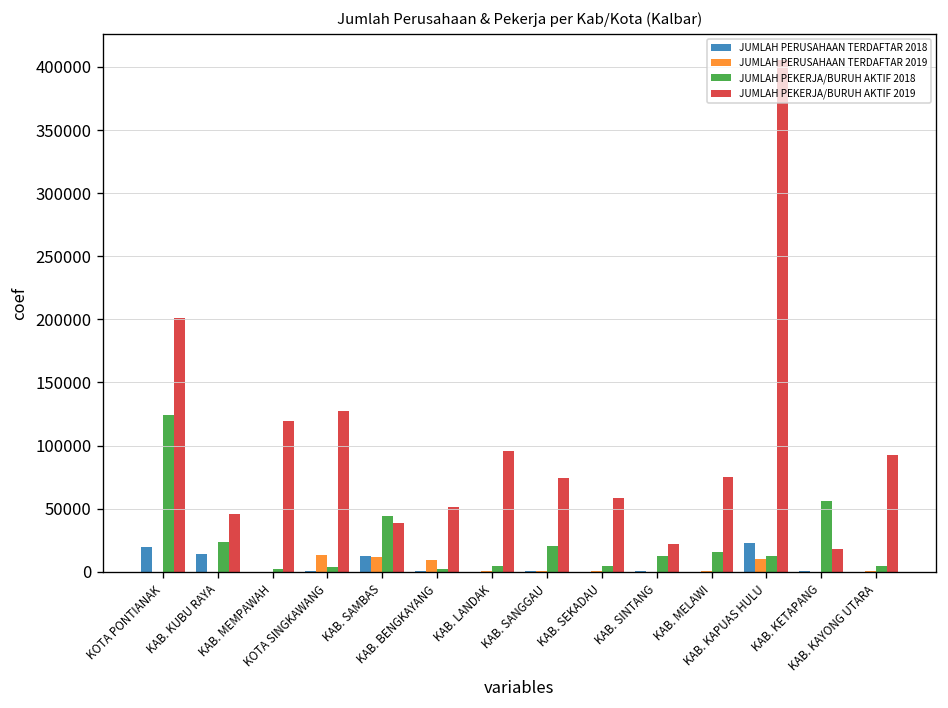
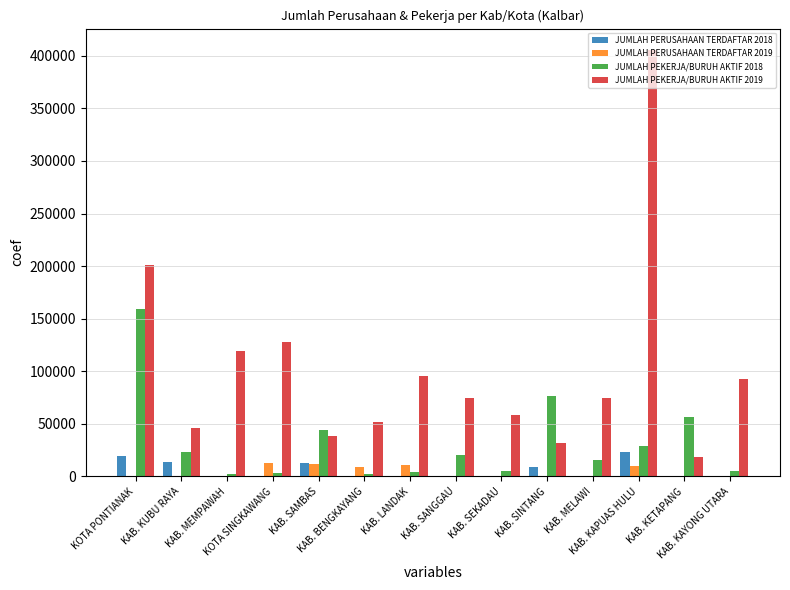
  {
    "JUMLAH PERUSAHAAN TERDAFTAR 2018": {
      "KOTA PONTIANAK": 19000,
      "KAB. KUBU RAYA": 14000,
      "KAB. SAMBAS": 13000,
-     "KAB. SINTANG": 0,
+     "KAB. SINTANG": 9000,
      "KAB. KAPUAS HULU": 23000
    },
    "JUMLAH PERUSAHAAN TERDAFTAR 2019": {
      "KOTA PONTIANAK": 0,
      "KAB. KUBU RAYA": 0,
      "KOTA SINGKAWANG": 13000,
      "KAB. SAMBAS": 12000,
      "KAB. BENGKAYANG": 9000,
-     "KAB. LANDAK": 0,
+     "KAB. LANDAK": 11000,
      "KAB. KAPUAS HULU": 10000
    },
    "JUMLAH PEKERJA/BURUH AKTIF 2018": {
-     "KOTA PONTIANAK": 124000,
+     "KOTA PONTIANAK": 159000,
      "KAB. KUBU RAYA": 24000,
      "KOTA SINGKAWANG": 4000,
      "KAB. SAMBAS": 44000,
      "KAB. LANDAK": 4000,
      "KAB. SANGGAU": 20000,
      "KAB. SEKADAU": 5000,
-     "KAB. SINTANG": 13000,
+     "KAB. SINTANG": 77000,
      "KAB. MELAWI": 16000,
-     "KAB. KAPUAS HULU": 12000,
+     "KAB. KAPUAS HULU": 29000,
      "KAB. KETAPANG": 56000,
      "KAB. KAYONG UTARA": 5000
    },
    "JUMLAH PEKERJA/BURUH AKTIF 2019": {
      "KOTA PONTIANAK": 201000,
      "KAB. KUBU RAYA": 46000,
      "KAB. MEMPAWAH": 119000,
      "KOTA SINGKAWANG": 127000,
      "KAB. SAMBAS": 38000,
      "KAB. BENGKAYANG": 52000,
      "KAB. LANDAK": 96000,
      "KAB. SANGGAU": 74000,
      "KAB. SEKADAU": 59000,
-     "KAB. SINTANG": 22000,
+     "KAB. SINTANG": 32000,
      "KAB. MELAWI": 75000,
      "KAB. KETAPANG": 18000,
      "KAB. KAYONG UTARA": 93000
    }
  }
